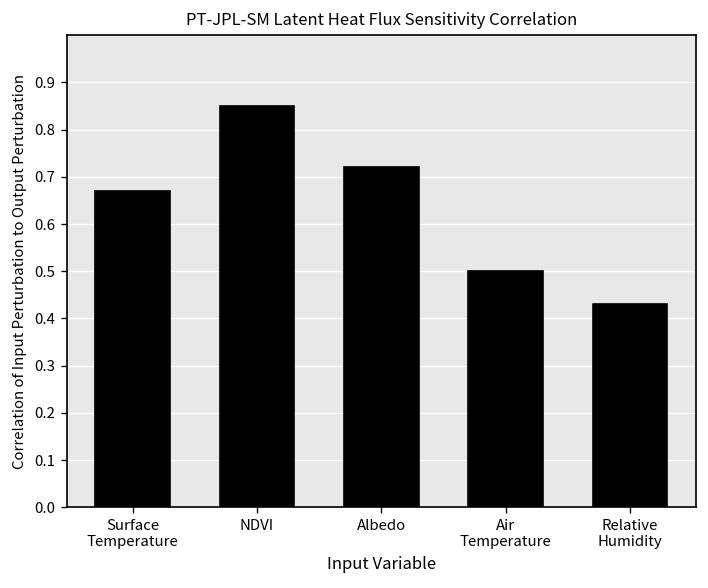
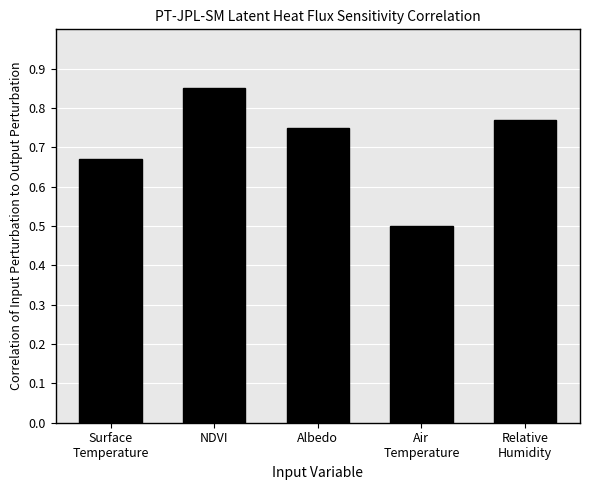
  {
    "Surface Temperature": 0.67,
    "NDVI": 0.85,
-   "Albedo": 0.72,
+   "Albedo": 0.75,
    "Air Temperature": 0.50,
-   "Relative Humidity": 0.43
+   "Relative Humidity": 0.77
  }
